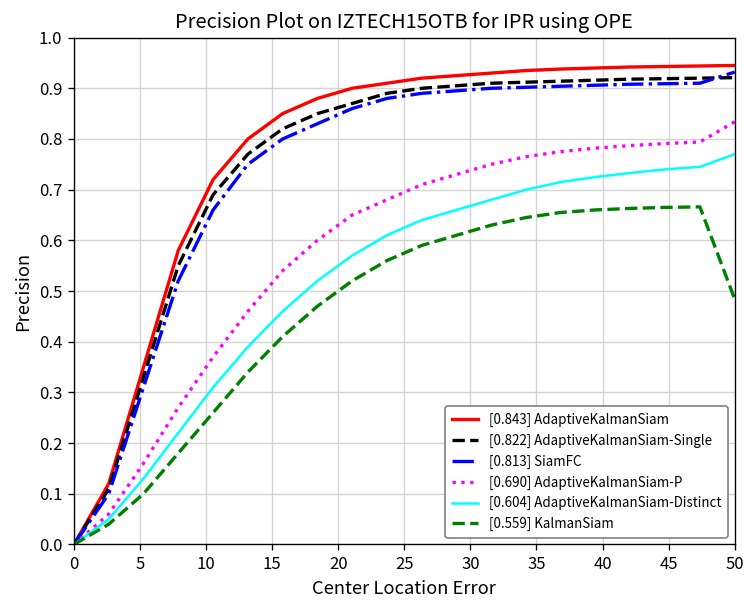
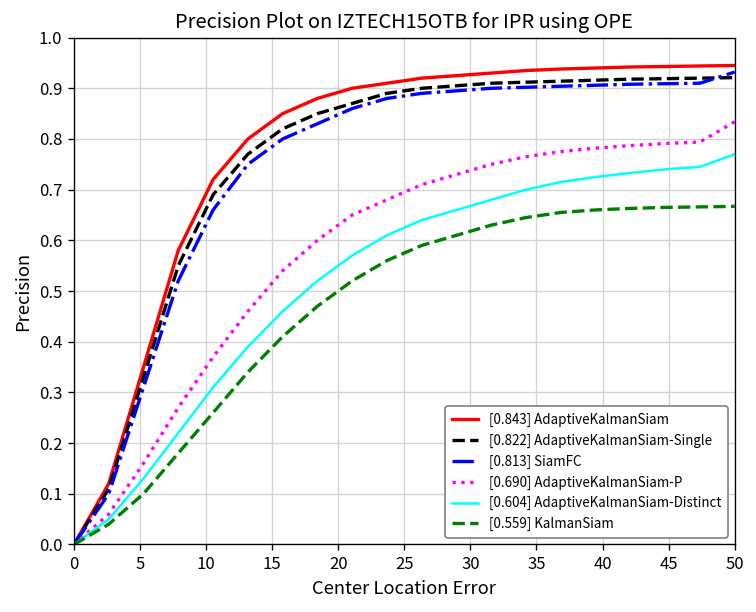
  {
    "[0.843] AdaptiveKalmanSiam": {
      "50": 0.95
    },
    "[0.822] AdaptiveKalmanSiam-Single": {
      "50": 0.92
    },
    "[0.813] SiamFC": {
      "50": 0.93
    },
    "[0.690] AdaptiveKalmanSiam-P": {
      "50": 0.83
    },
    "[0.604] AdaptiveKalmanSiam-Distinct": {
      "50": 0.77
    },
    "[0.559] KalmanSiam": {
-     "50": 0.48
+     "50": 0.67
    }
  }
